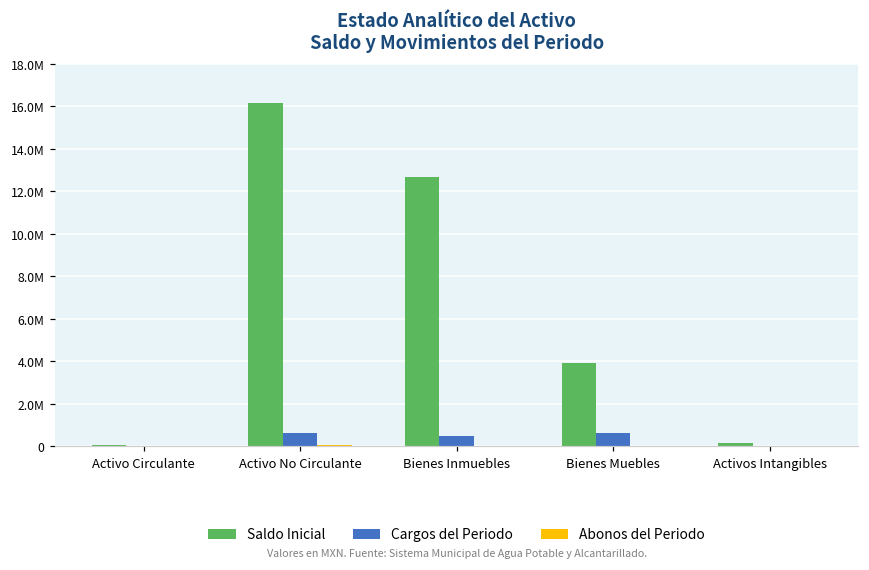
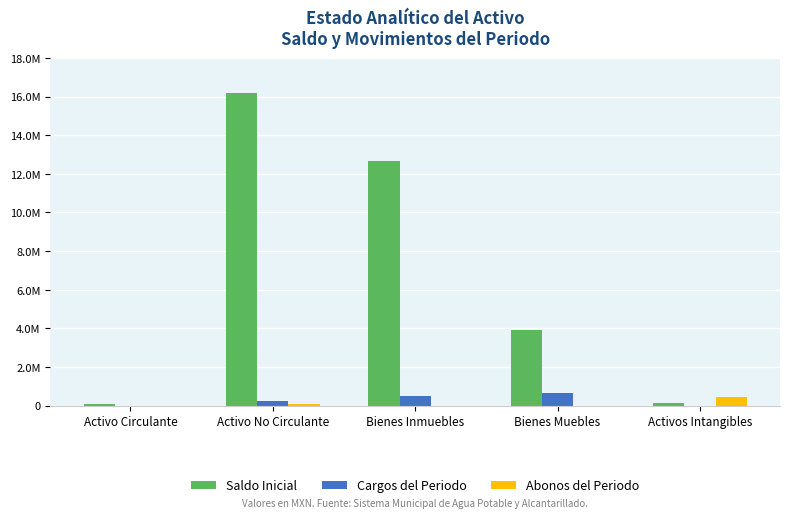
  {
    "Saldo Inicial": {
      "Activo No Circulante": 16200000,
      "Bienes Inmuebles": 12700000,
      "Bienes Muebles": 3900000,
      "Activos Intangibles": 200000
    },
    "Cargos del Periodo": {
      "Activo Circulante": 0,
-     "Activo No Circulante": 700000,
+     "Activo No Circulante": 200000,
      "Bienes Inmuebles": 500000,
      "Bienes Muebles": 700000,
      "Activos Intangibles": 0
    },
    "Abonos del Periodo": {
      "Activo Circulante": 0,
      "Bienes Inmuebles": 0,
      "Bienes Muebles": 0,
-     "Activos Intangibles": 0
+     "Activos Intangibles": 400000
    }
  }
